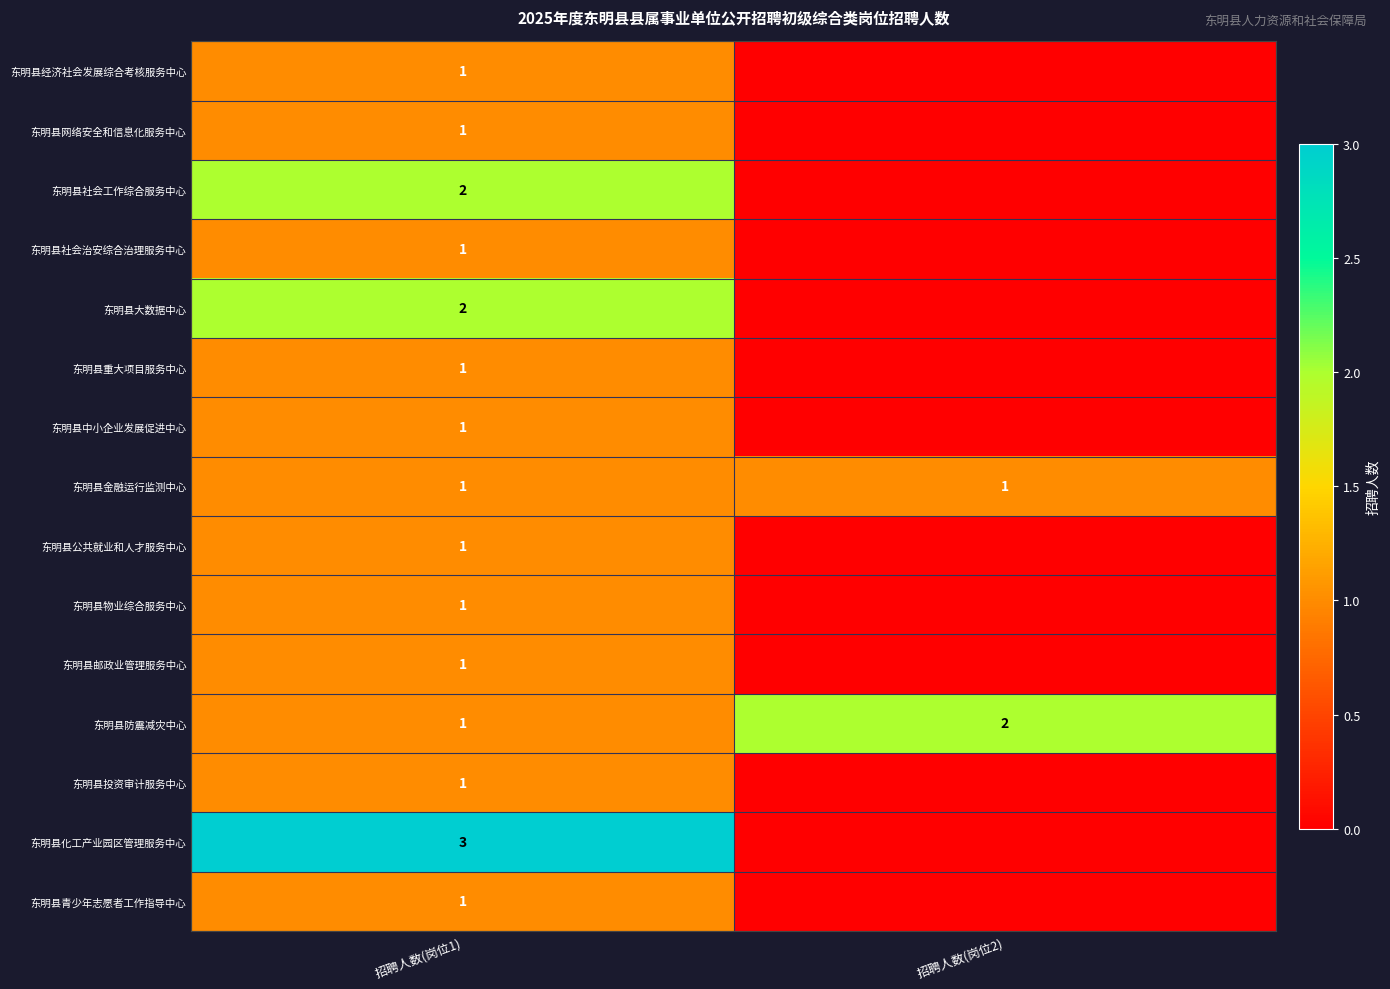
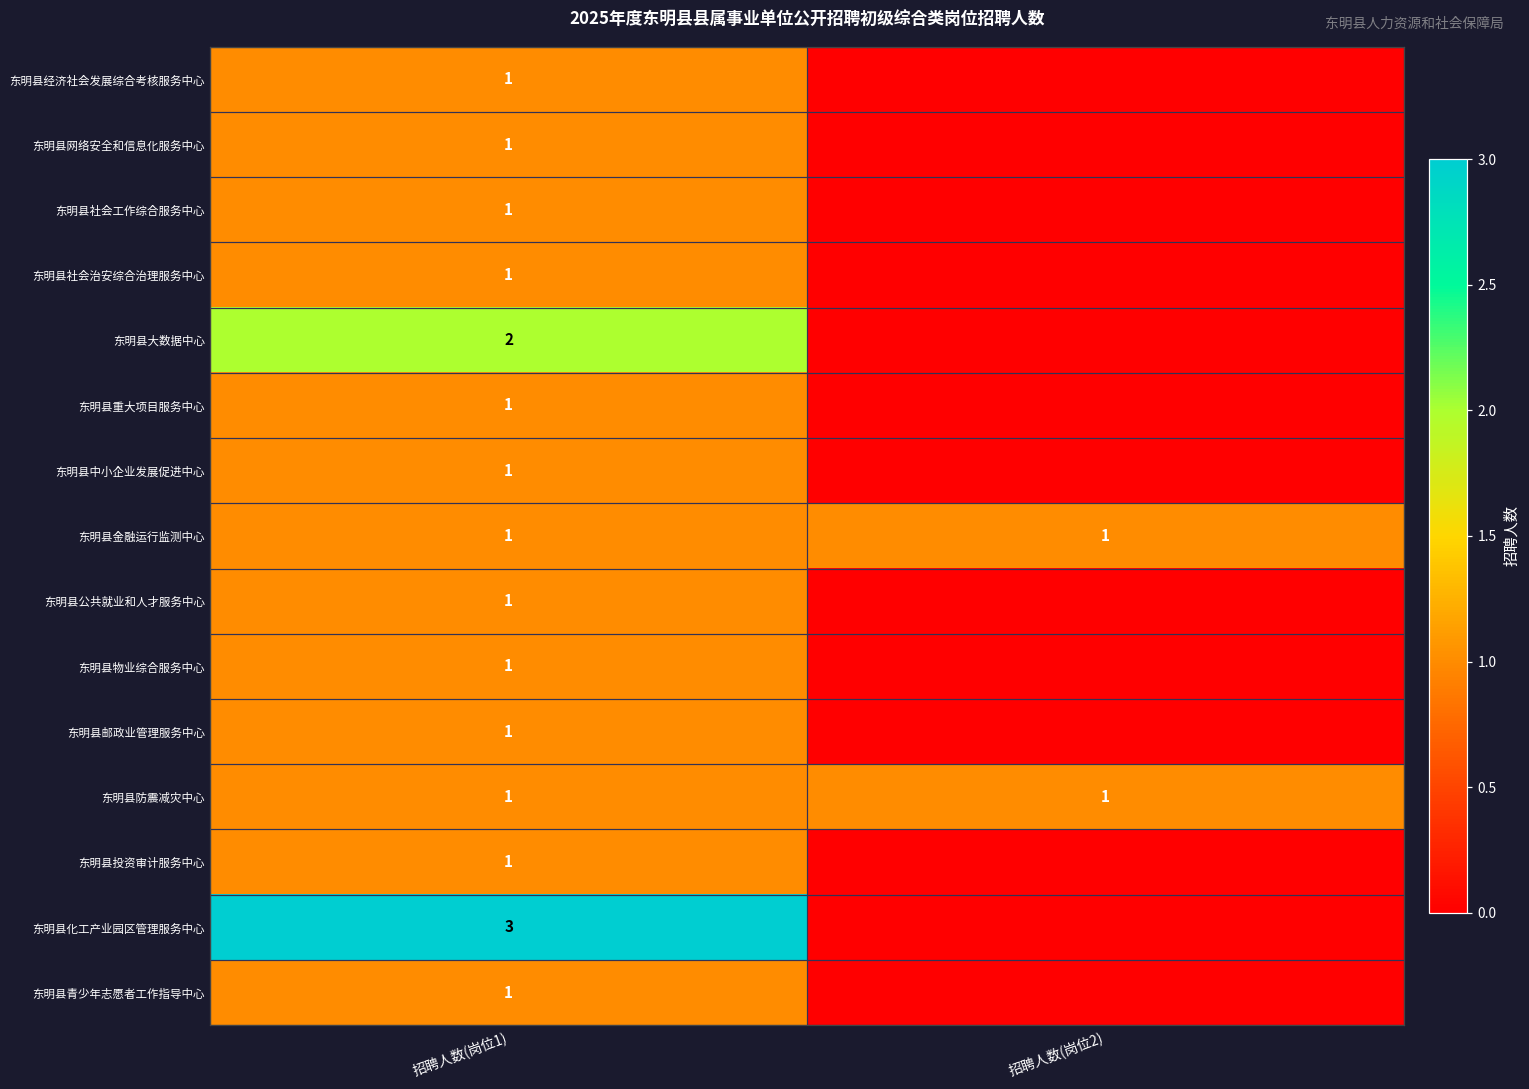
  {
    "东明县经济社会发展综合考核服务中心": {
      "招聘人数(岗位1)": 1
    },
    "东明县网络安全和信息化服务中心": {
      "招聘人数(岗位1)": 1
    },
    "东明县社会工作综合服务中心": {
-     "招聘人数(岗位1)": 2
+     "招聘人数(岗位1)": 1
    },
    "东明县社会治安综合治理服务中心": {
      "招聘人数(岗位1)": 1
    },
    "东明县大数据中心": {
      "招聘人数(岗位1)": 2
    },
    "东明县重大项目服务中心": {
      "招聘人数(岗位1)": 1
    },
    "东明县中小企业发展促进中心": {
      "招聘人数(岗位1)": 1
    },
    "东明县金融运行监测中心": {
      "招聘人数(岗位1)": 1,
      "招聘人数(岗位2)": 1
    },
    "东明县公共就业和人才服务中心": {
      "招聘人数(岗位1)": 1
    },
    "东明县物业综合服务中心": {
      "招聘人数(岗位1)": 1
    },
    "东明县邮政业管理服务中心": {
      "招聘人数(岗位1)": 1
    },
    "东明县防震减灾中心": {
      "招聘人数(岗位1)": 1,
-     "招聘人数(岗位2)": 2
+     "招聘人数(岗位2)": 1
    },
    "东明县投资审计服务中心": {
      "招聘人数(岗位1)": 1
    },
    "东明县化工产业园区管理服务中心": {
      "招聘人数(岗位1)": 3
    },
    "东明县青少年志愿者工作指导中心": {
      "招聘人数(岗位1)": 1
    }
  }
